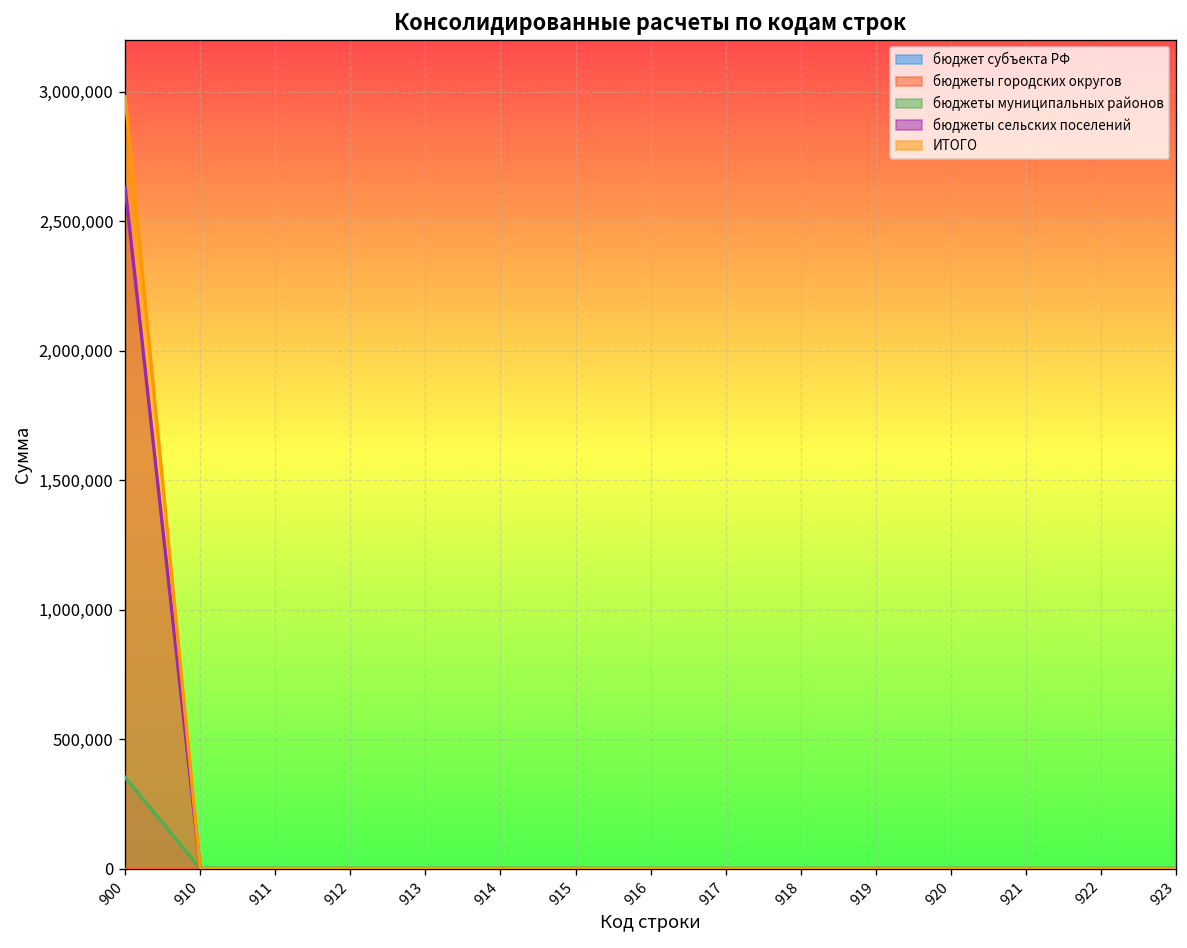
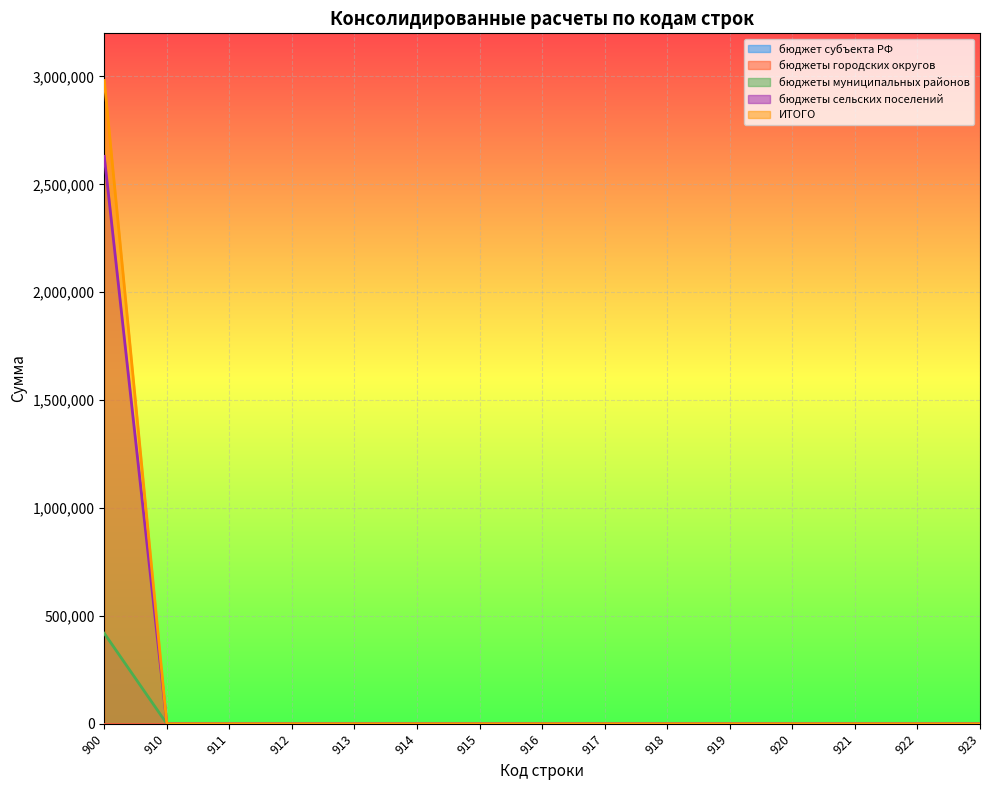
  {
    "бюджеты муниципальных районов": {
-     "900": "350,000"
+     "900": "420,000"
    },
    "бюджеты сельских поселений": {
      "900": "2,630,000"
    }
  }
